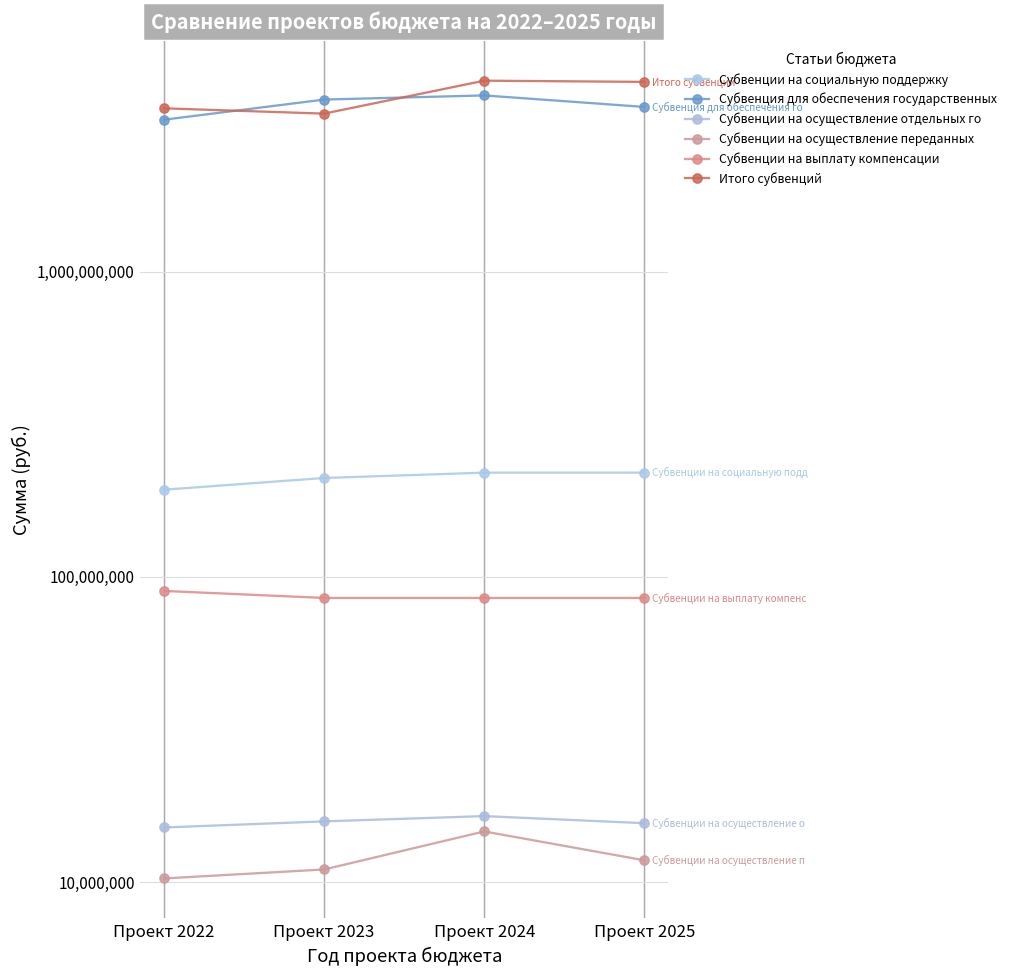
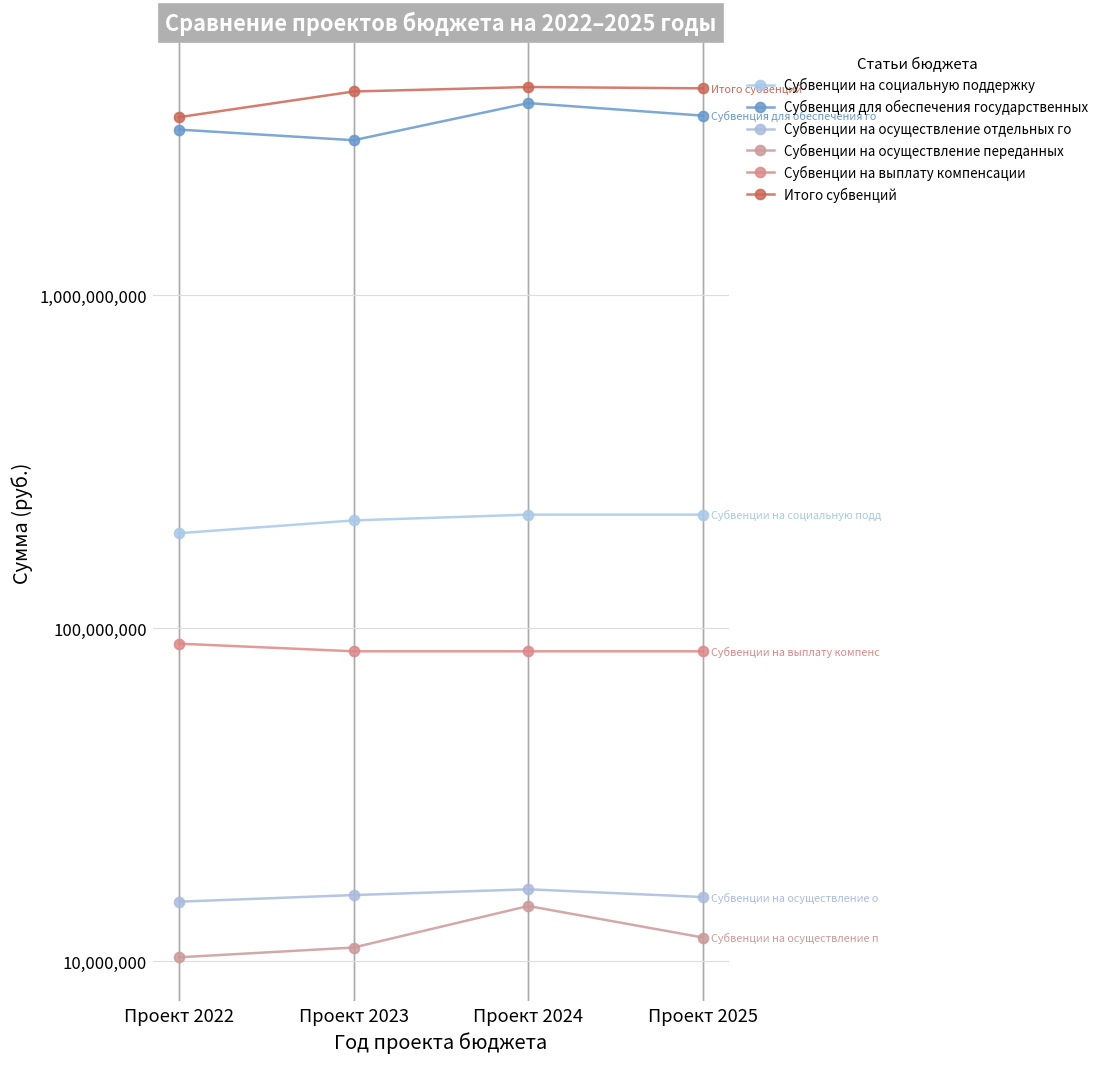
  {
    "Субвенция для обеспечения государственных": {
      "Проект 2022": "3,100,000,000",
-     "Проект 2023": "3,700,000,000",
+     "Проект 2023": "2,900,000,000",
      "Проект 2024": "3,800,000,000",
      "Проект 2025": "3,500,000,000"
    },
    "Итого субвенций": {
      "Проект 2022": "3,400,000,000",
-     "Проект 2023": "3,300,000,000",
+     "Проект 2023": "4,100,000,000",
      "Проект 2024": "4,200,000,000",
      "Проект 2025": "4,200,000,000"
    }
  }
